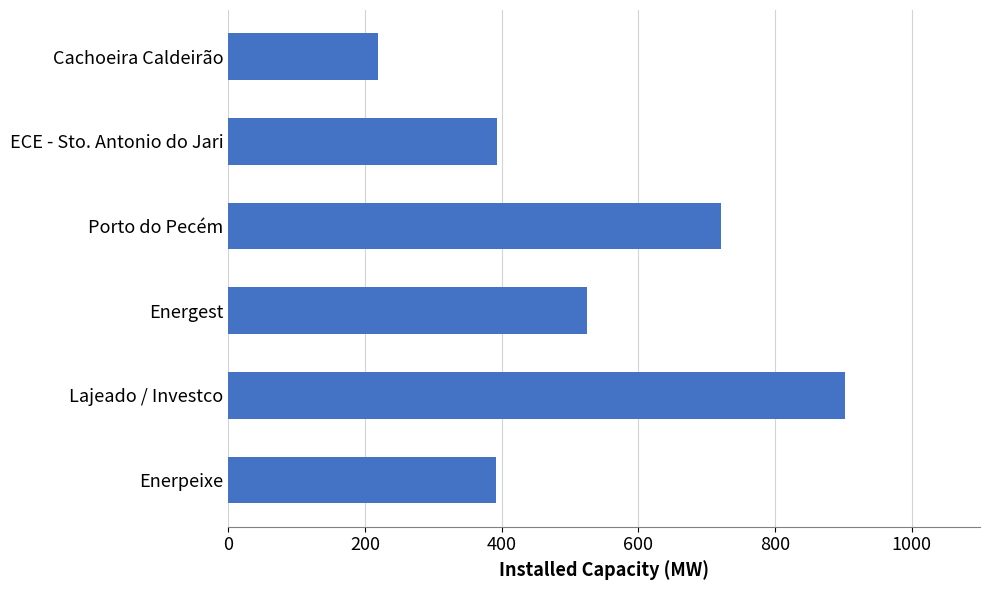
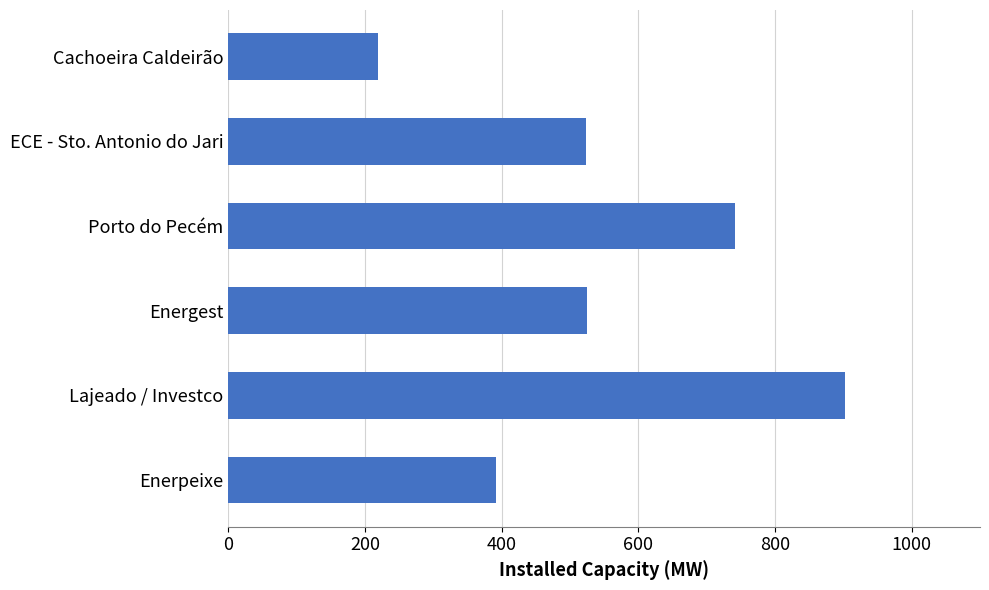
  {
    "Cachoeira Caldeirão": 220,
-   "ECE - Sto. Antonio do Jari": 390,
-   "Porto do Pecém": 720,
+   "ECE - Sto. Antonio do Jari": 520,
+   "Porto do Pecém": 740,
    "Energest": 520,
    "Lajeado / Investco": 900,
    "Enerpeixe": 390
  }
